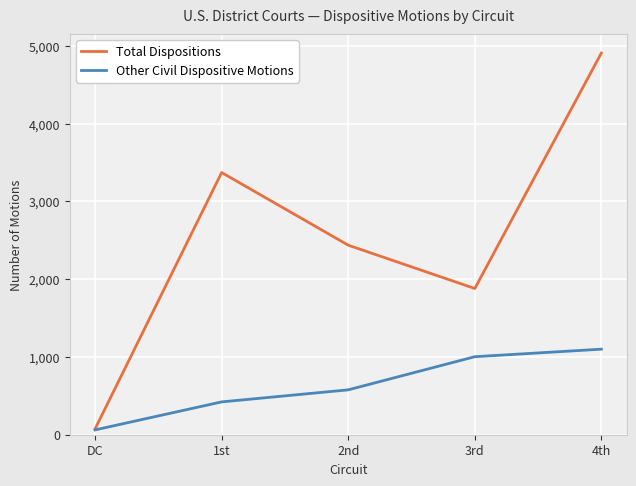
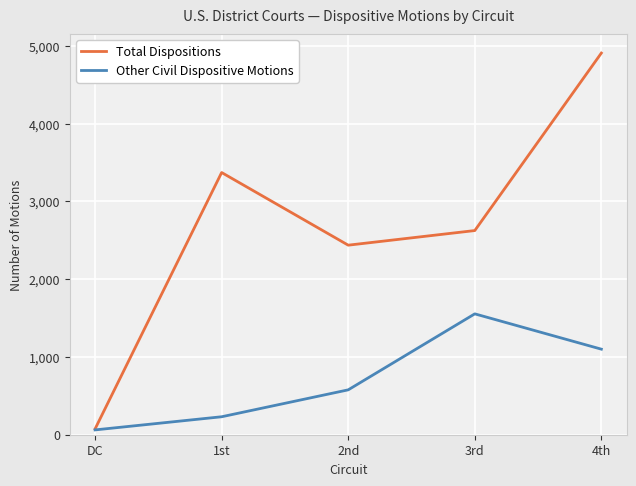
  {
    "Total Dispositions": {
      "1st": "3,400",
      "2nd": "2,400",
-     "3rd": "1,900",
+     "3rd": "2,600",
      "4th": "4,900"
    },
    "Other Civil Dispositive Motions": {
-     "1st": "400",
+     "1st": "200",
      "2nd": "600",
-     "3rd": "1,000",
+     "3rd": "1,600",
      "4th": "1,100"
    }
  }
